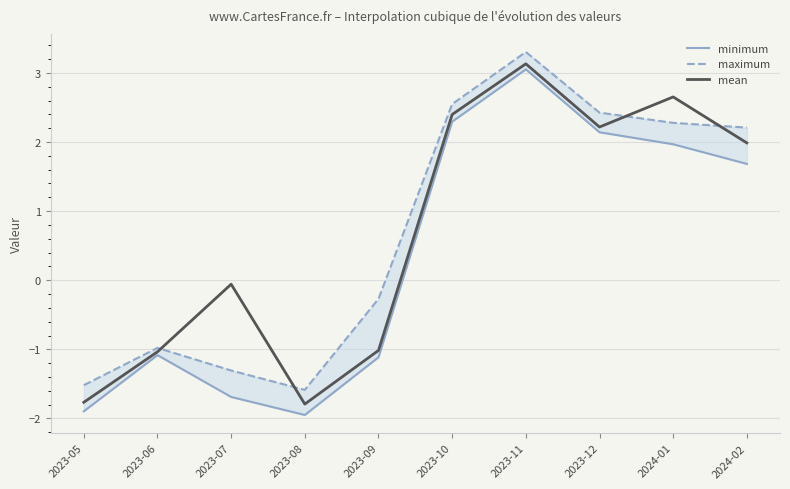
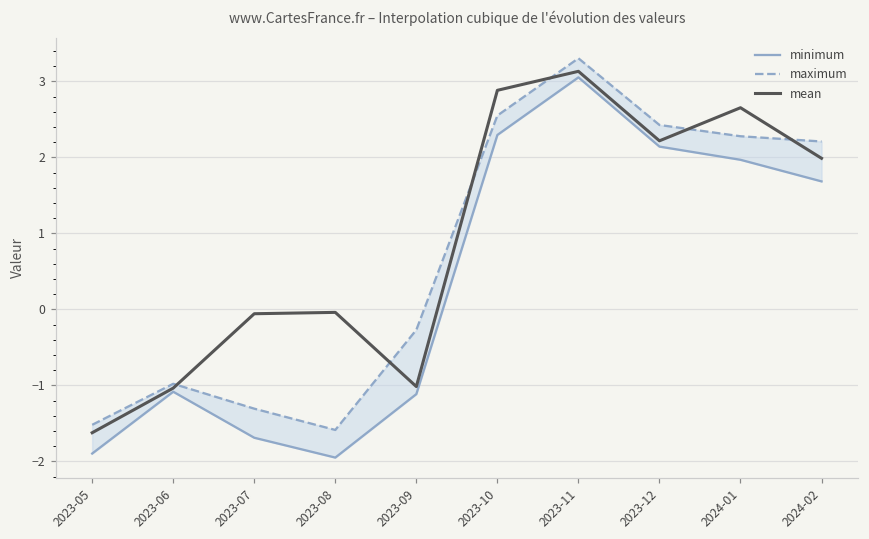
  {
    "mean": {
-     "2023-05": -1.8,
+     "2023-05": -1.6,
      "2023-06": -1.0,
      "2023-07": -0.1,
-     "2023-08": -1.8,
+     "2023-08": 0.0,
      "2023-09": -1.0,
-     "2023-10": 2.4,
+     "2023-10": 2.9,
      "2023-11": 3.1,
      "2023-12": 2.2,
      "2024-01": 2.7,
      "2024-02": 2.0
    }
  }
